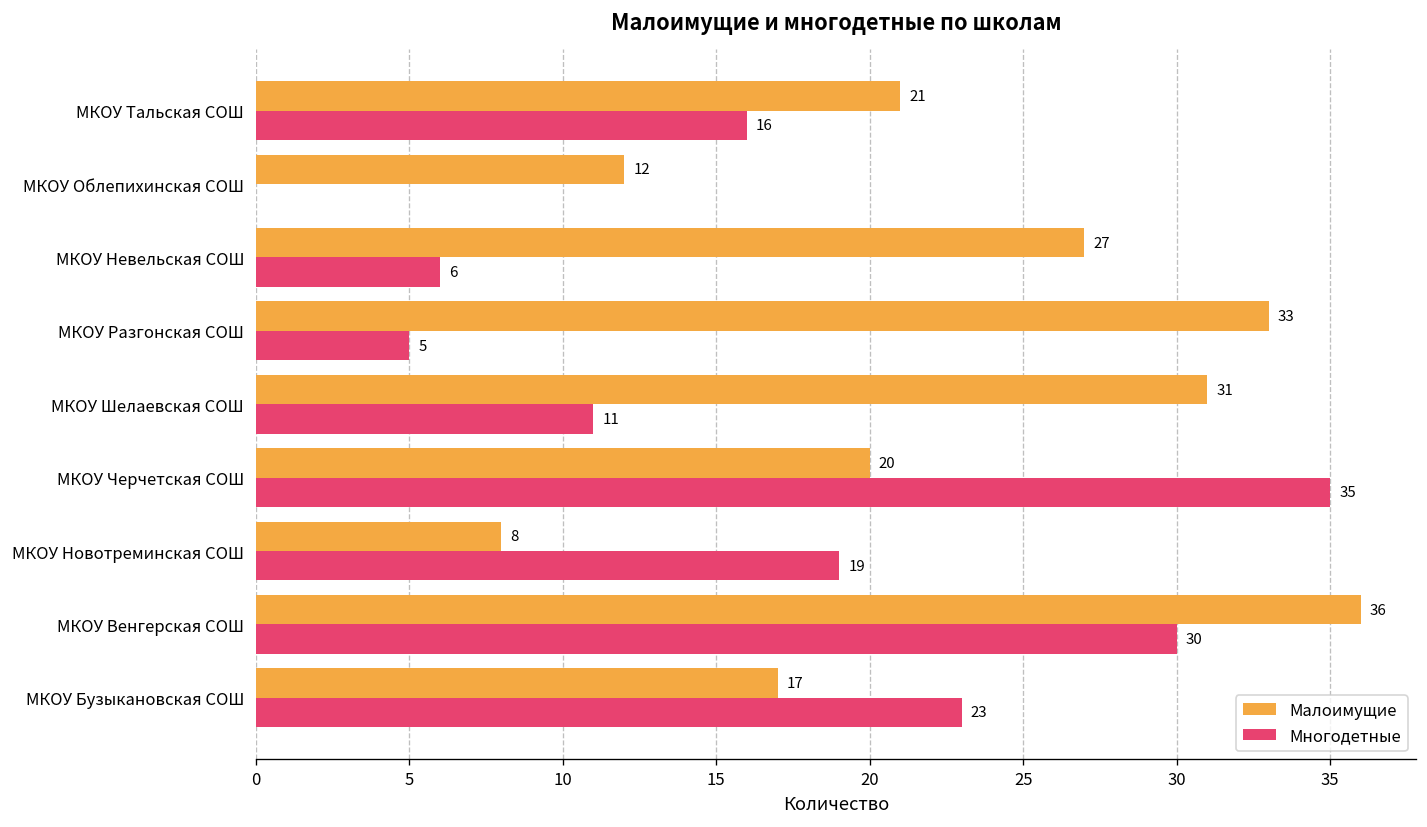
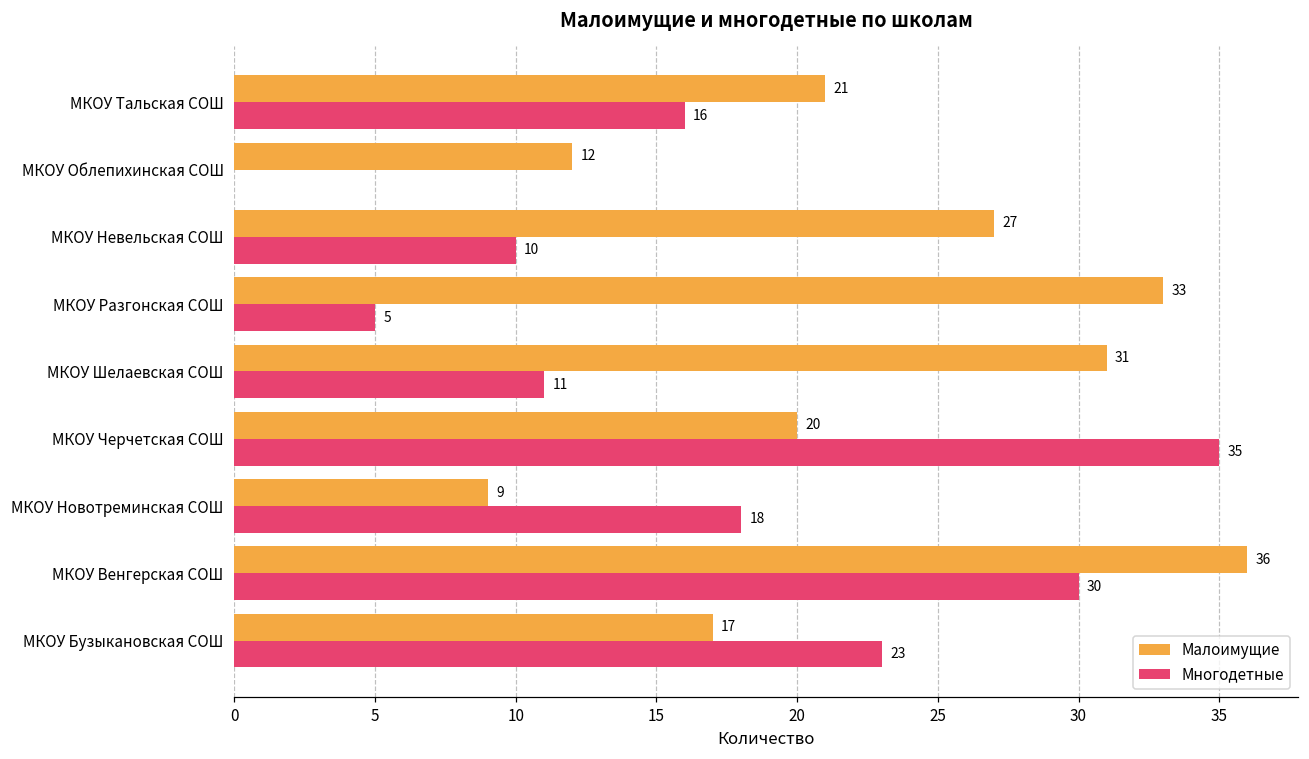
  {
    "Малоимущие": {
      "МКОУ Тальская СОШ": 21,
      "МКОУ Облепихинская СОШ": 12,
      "МКОУ Невельская СОШ": 27,
      "МКОУ Разгонская СОШ": 33,
      "МКОУ Шелаевская СОШ": 31,
      "МКОУ Черчетская СОШ": 20,
-     "МКОУ Новотреминская СОШ": 8,
+     "МКОУ Новотреминская СОШ": 9,
      "МКОУ Венгерская СОШ": 36,
      "МКОУ Бузыкановская СОШ": 17
    },
    "Многодетные": {
      "МКОУ Тальская СОШ": 16,
-     "МКОУ Невельская СОШ": 6,
+     "МКОУ Невельская СОШ": 10,
      "МКОУ Разгонская СОШ": 5,
      "МКОУ Шелаевская СОШ": 11,
      "МКОУ Черчетская СОШ": 35,
-     "МКОУ Новотреминская СОШ": 19,
+     "МКОУ Новотреминская СОШ": 18,
      "МКОУ Венгерская СОШ": 30,
      "МКОУ Бузыкановская СОШ": 23
    }
  }
